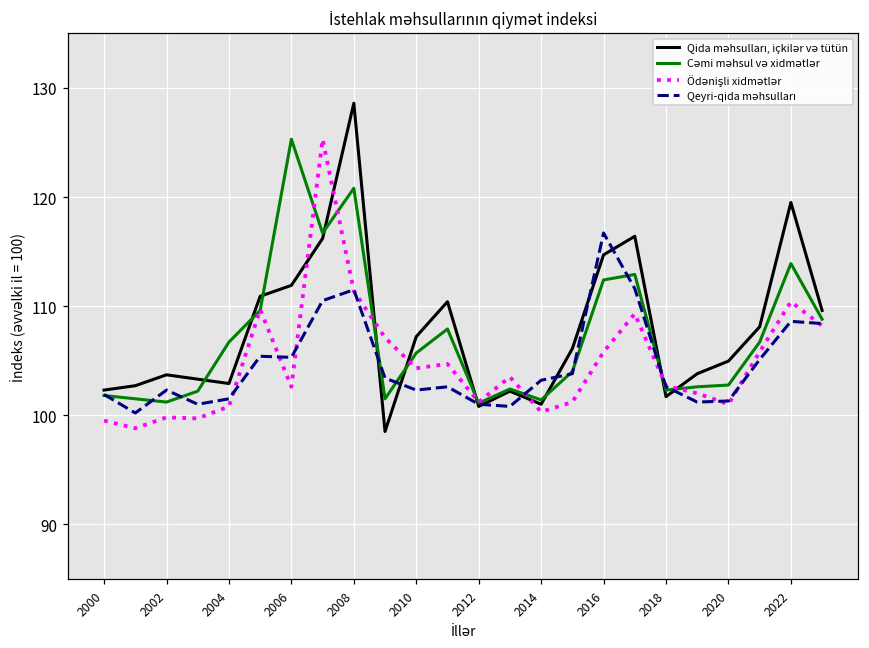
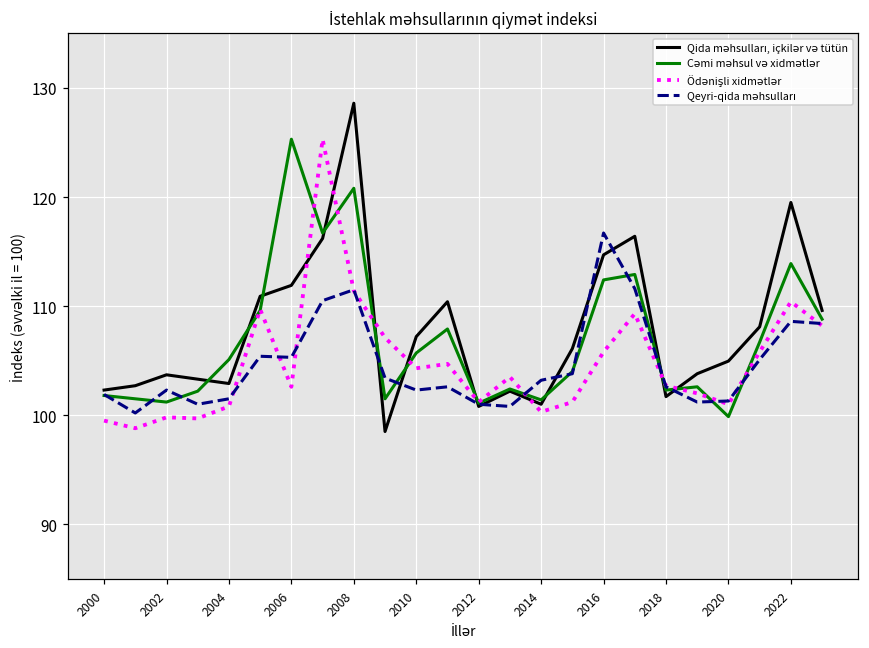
  {
    "Qida məhsulları, içkilər və tütün": {
      "2000": 102,
      "2002": 104,
      "2004": 103,
      "2006": 112,
      "2008": 129,
      "2010": 107,
      "2014": 101,
      "2016": 115,
      "2018": 102,
      "2020": 105,
      "2022": 120
    },
    "Cəmi məhsul və xidmətlər": {
      "2002": 101,
-     "2004": 107,
+     "2004": 105,
      "2006": 125,
      "2008": 121,
      "2010": 106,
      "2014": 101,
      "2016": 112,
      "2018": 102,
-     "2020": 103,
+     "2020": 100,
      "2022": 114
    },
    "Ödənişli xidmətlər": {
      "2000": 100,
      "2002": 100,
      "2004": 101,
      "2006": 103,
      "2010": 104,
      "2014": 100,
      "2016": 106,
      "2020": 101,
      "2022": 110
    },
    "Qeyri-qida məhsulları": {
      "2002": 102,
      "2004": 102,
      "2006": 105,
      "2010": 102,
      "2014": 103,
      "2016": 117,
      "2020": 101,
      "2022": 109
    }
  }
